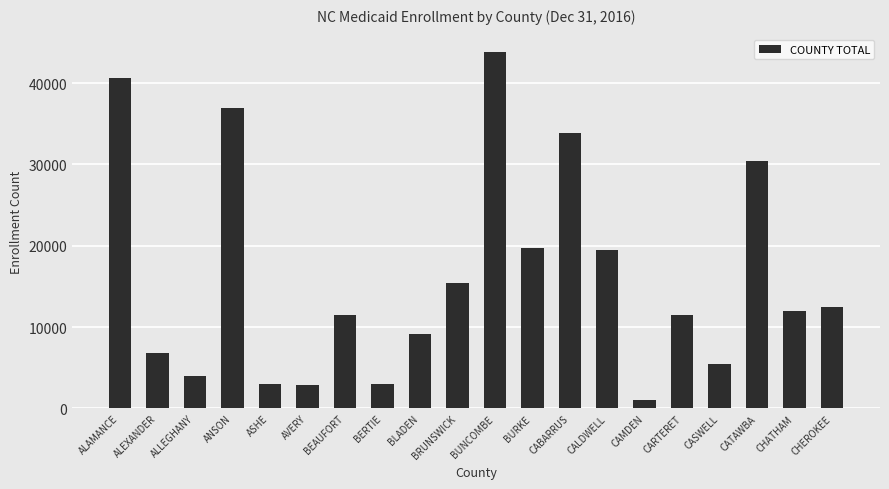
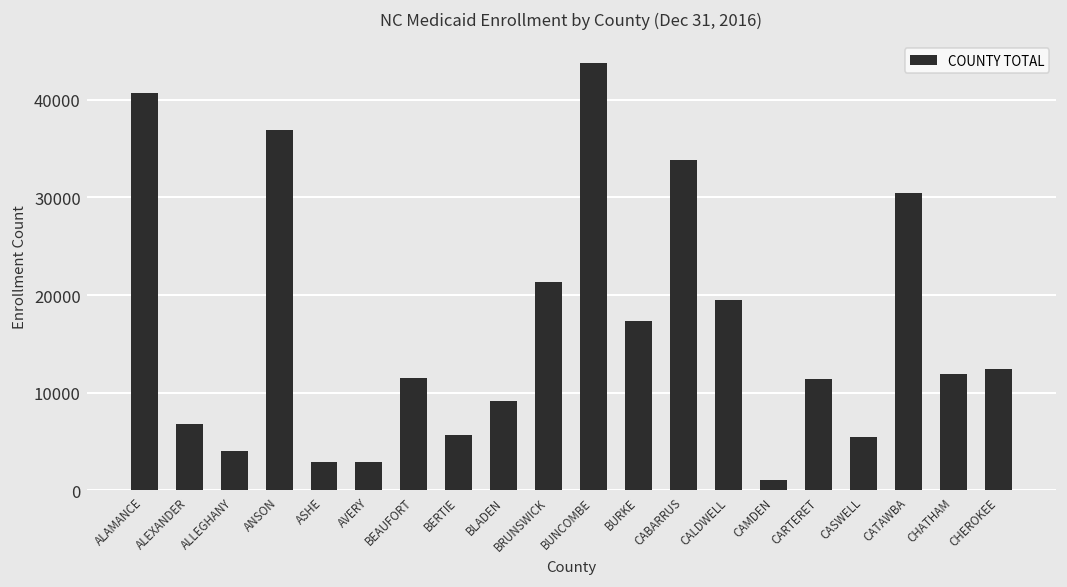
  {
    "ALAMANCE": 41000,
    "ALEXANDER": 7000,
    "ALLEGHANY": 4000,
    "ANSON": 37000,
    "ASHE": 3000,
    "AVERY": 3000,
    "BEAUFORT": 11000,
-   "BERTIE": 3000,
+   "BERTIE": 6000,
    "BLADEN": 9000,
-   "BRUNSWICK": 15000,
+   "BRUNSWICK": 21000,
    "BUNCOMBE": 44000,
-   "BURKE": 20000,
+   "BURKE": 17000,
    "CABARRUS": 34000,
    "CALDWELL": 19000,
    "CAMDEN": 1000,
    "CARTERET": 11000,
    "CASWELL": 5000,
    "CATAWBA": 30000,
    "CHATHAM": 12000,
    "CHEROKEE": 12000
  }
